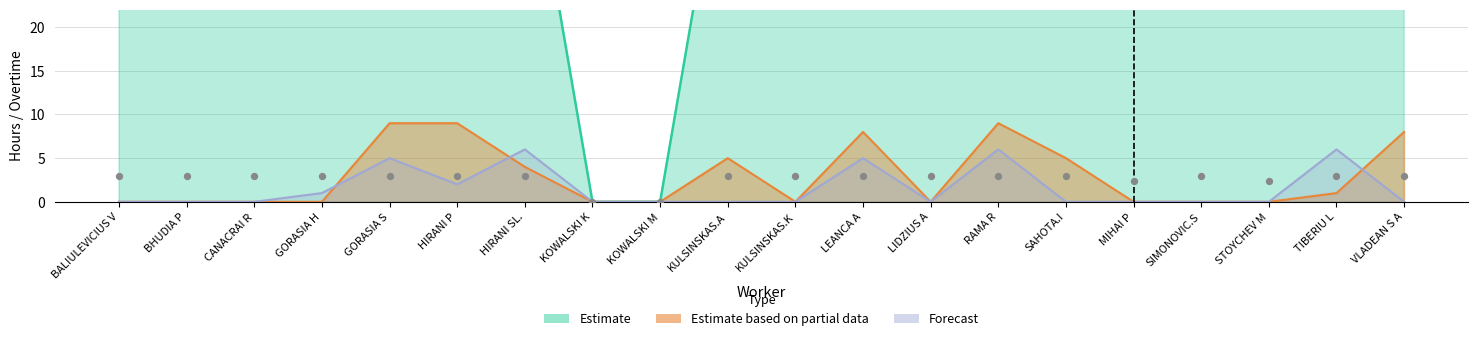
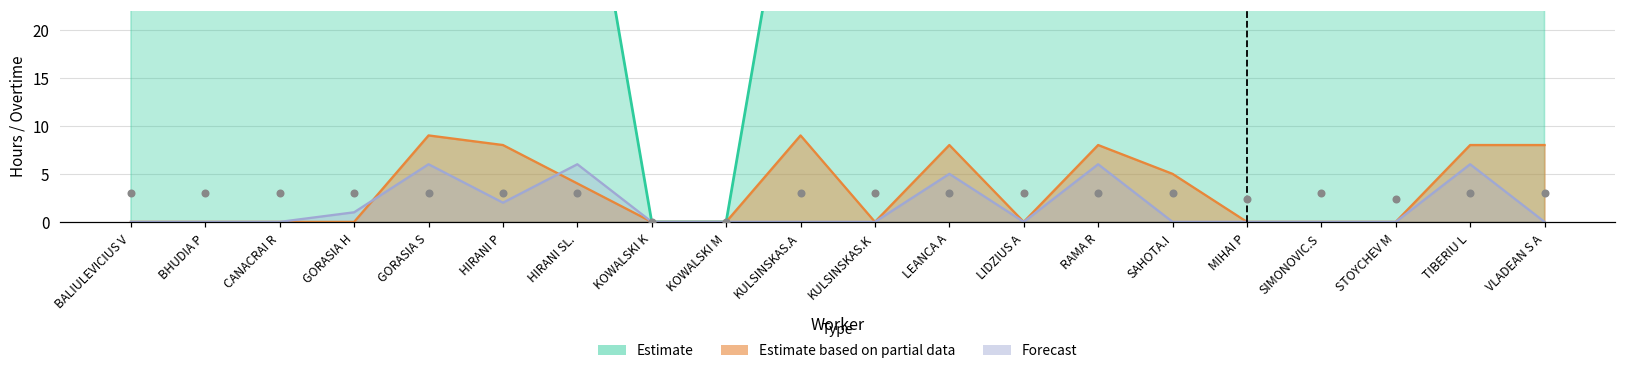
  {
    "Estimate based on partial data": {
      "GORASIA H": 0,
      "GORASIA S": 9,
-     "HIRANI P": 9,
+     "HIRANI P": 8,
      "HIRANI SL.": 4,
-     "KULSINSKAS.A": 5,
+     "KULSINSKAS.A": 9,
      "LEANCA A": 8,
-     "RAMA R": 9,
+     "RAMA R": 8,
      "SAHOTA.I": 5,
-     "TIBERIU L": 1,
+     "TIBERIU L": 8,
      "VLADEAN S A": 8
    },
    "Forecast": {
      "GORASIA H": 1,
-     "GORASIA S": 5,
+     "GORASIA S": 6,
      "HIRANI P": 2,
      "HIRANI SL.": 6,
      "KULSINSKAS.A": 0,
      "LEANCA A": 5,
      "RAMA R": 6,
      "SAHOTA.I": 0,
      "TIBERIU L": 6,
      "VLADEAN S A": 0
    }
  }
